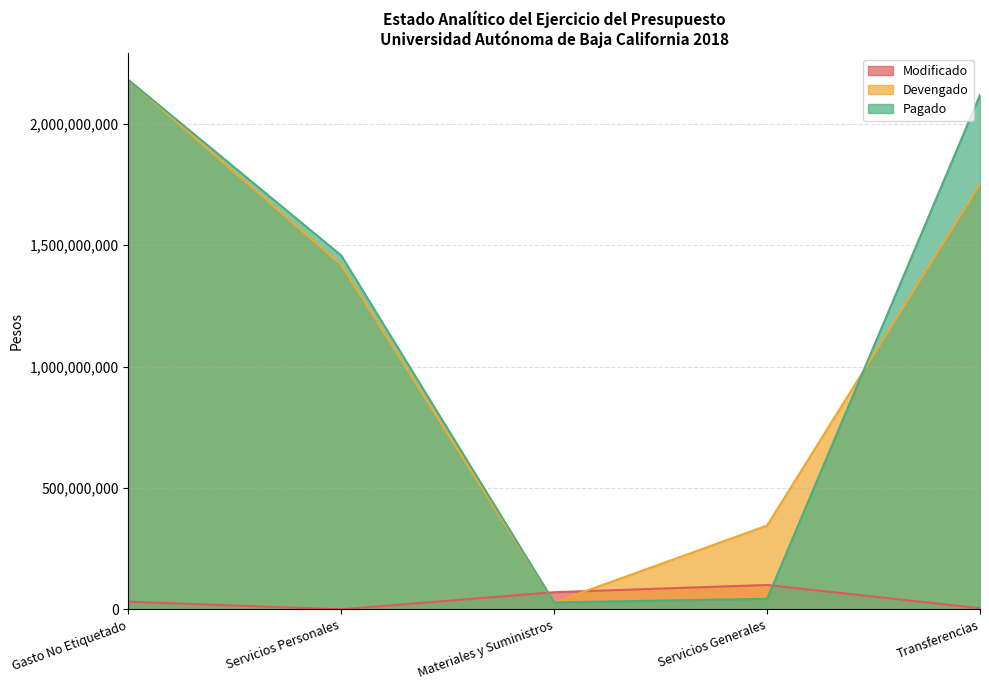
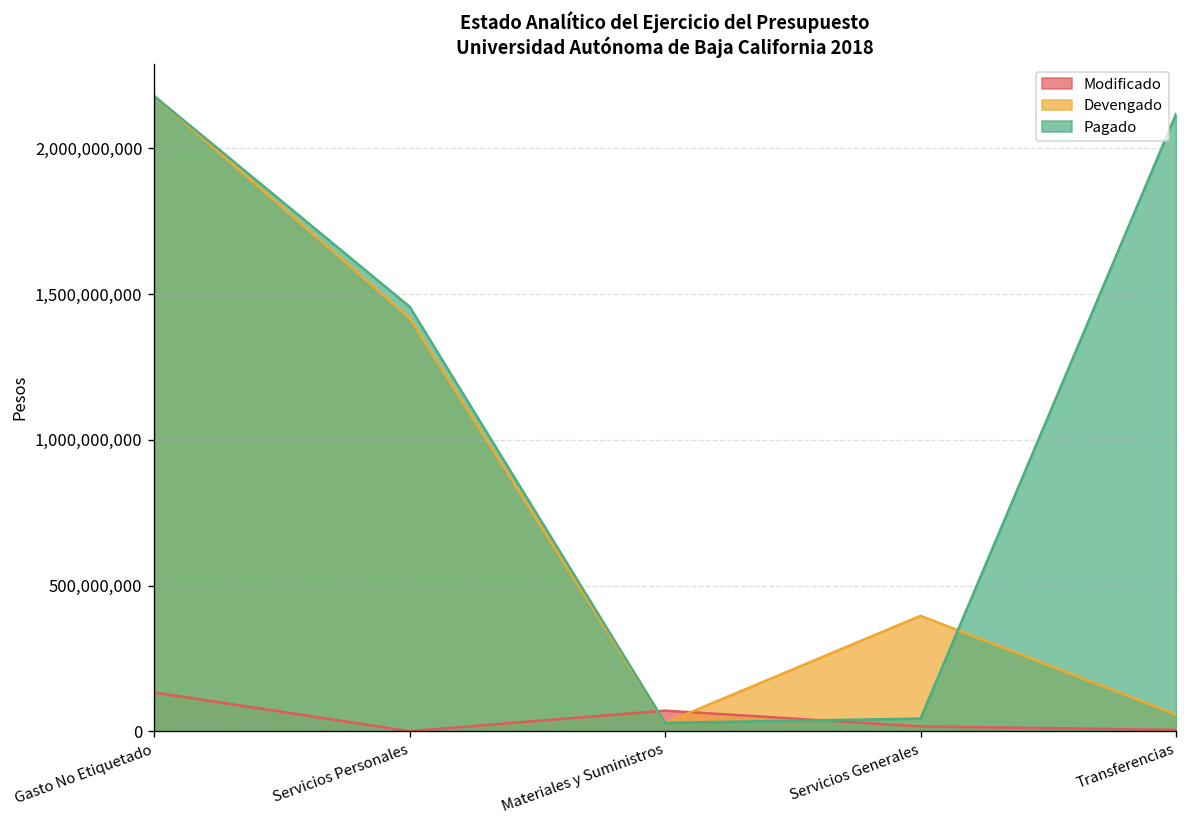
  {
    "Modificado": {
-     "Gasto No Etiquetado": "30,000,000",
+     "Gasto No Etiquetado": "130,000,000",
      "Servicios Personales": "0",
      "Materiales y Suministros": "70,000,000",
-     "Servicios Generales": "100,000,000",
+     "Servicios Generales": "20,000,000",
      "Transferencias": "0"
    },
    "Devengado": {
      "Servicios Personales": "1,420,000,000",
-     "Servicios Generales": "350,000,000",
-     "Transferencias": "1,750,000,000"
+     "Servicios Generales": "400,000,000",
+     "Transferencias": "60,000,000"
    },
    "Pagado": {
      "Servicios Personales": "1,460,000,000",
      "Servicios Generales": "40,000,000",
      "Transferencias": "2,120,000,000"
    }
  }
